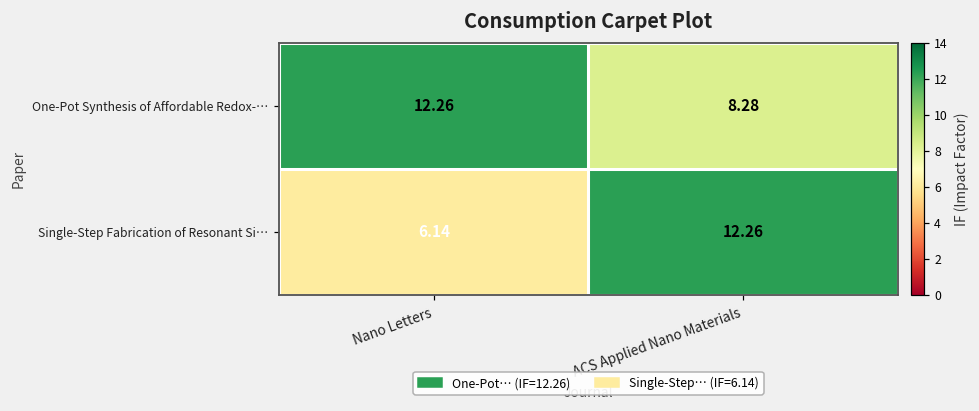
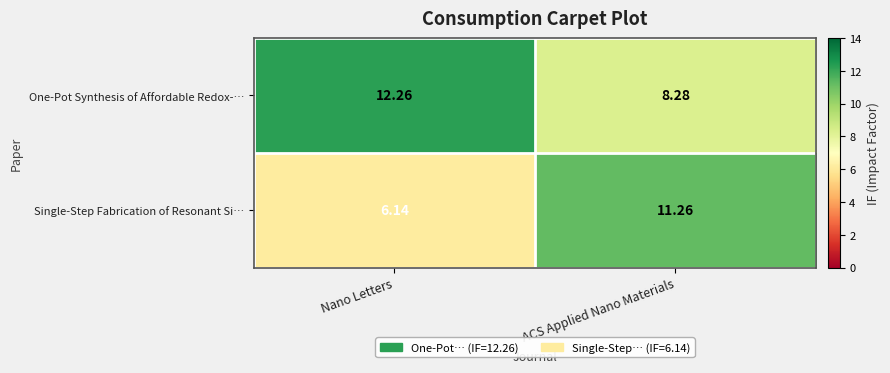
  {
    "One-Pot Synthesis of Affordable Redox-…": {
      "Nano Letters": 12.26,
      "ACS Applied Nano Materials": 8.28
    },
    "Single-Step Fabrication of Resonant Si…": {
      "Nano Letters": 6.14,
-     "ACS Applied Nano Materials": 12.26
+     "ACS Applied Nano Materials": 11.26
    }
  }
